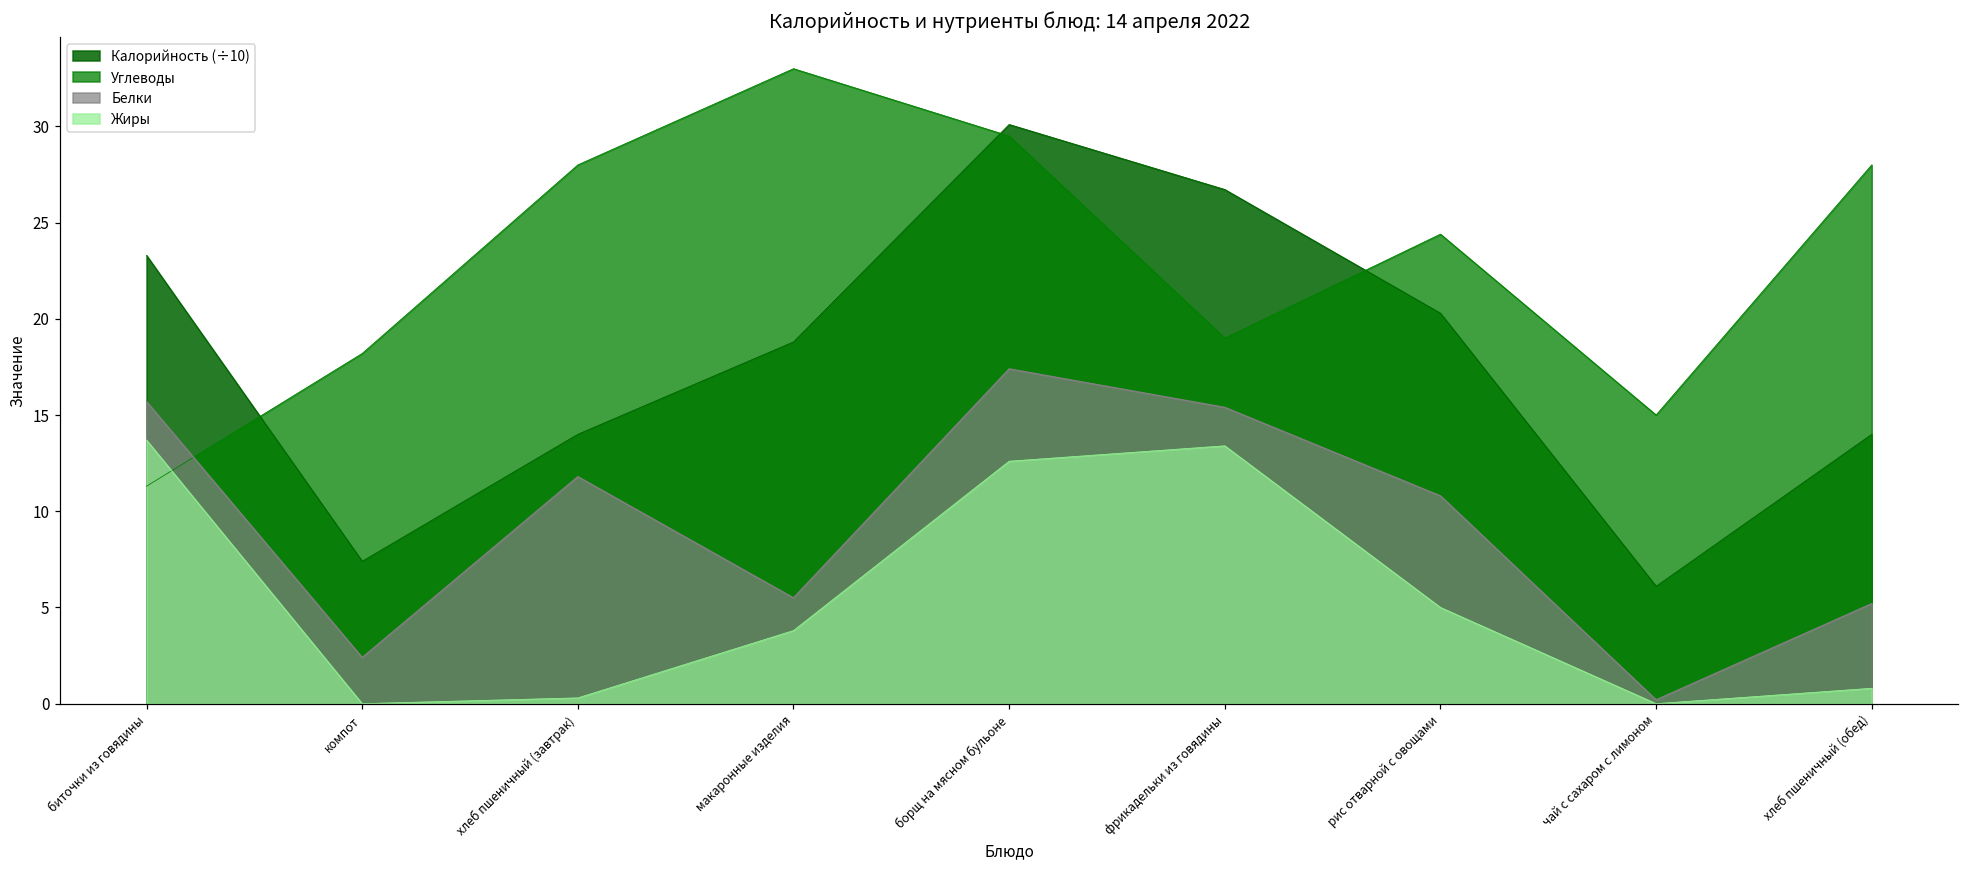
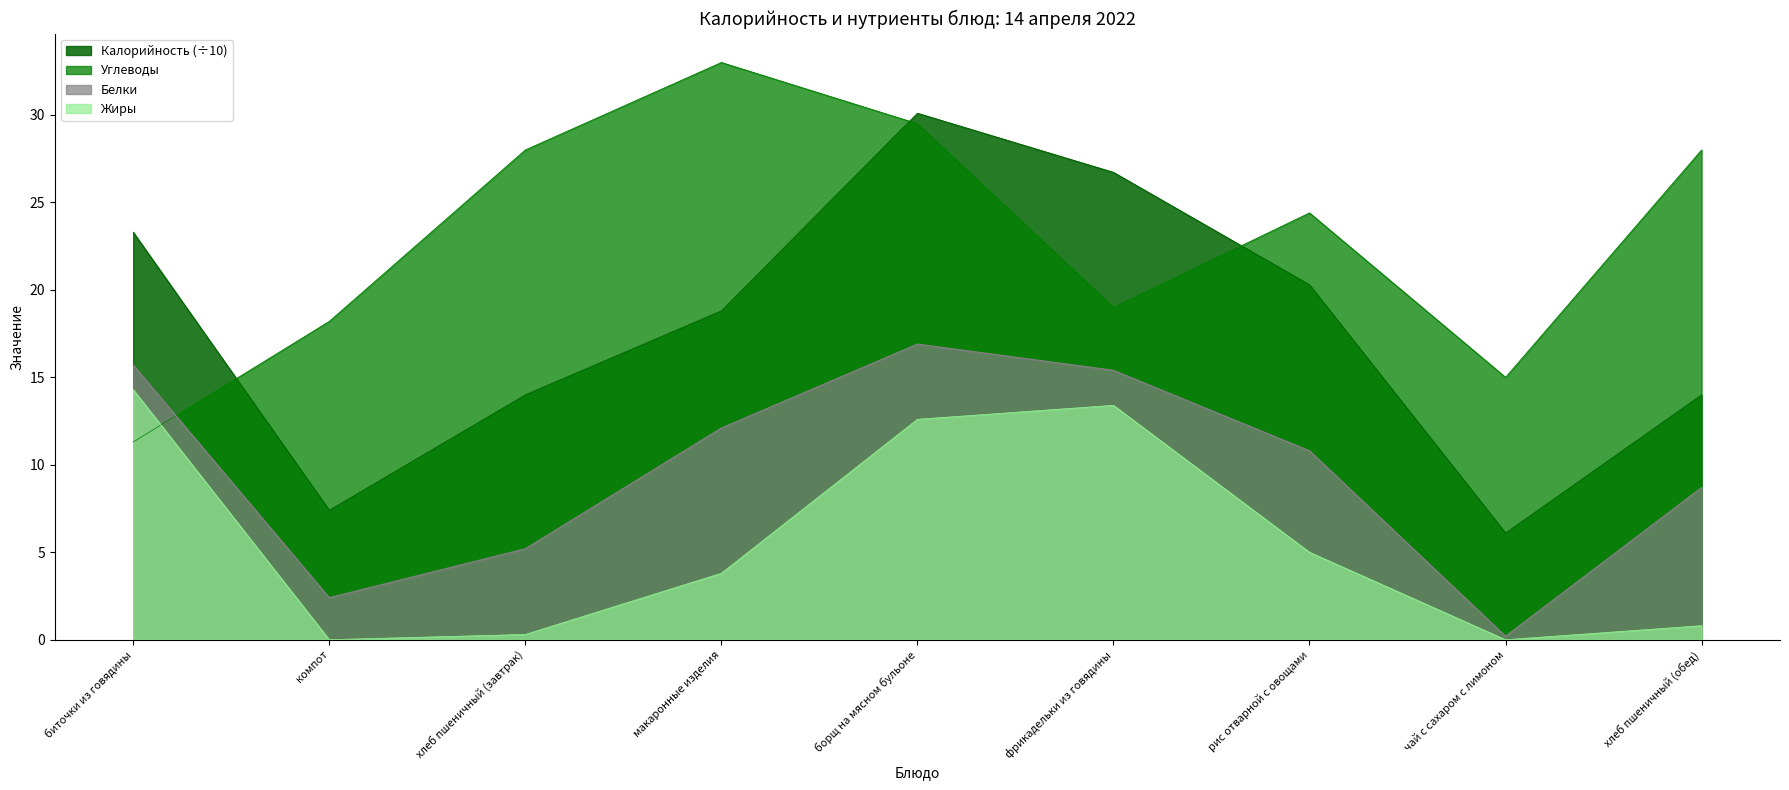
  {
    "Белки": {
      "биточки из говядины": 15.7,
      "компот": 2.4,
-     "хлеб пшеничный (завтрак)": 11.8,
-     "макаронные изделия": 5.5,
-     "борщ на мясном бульоне": 17.4,
+     "хлеб пшеничный (завтрак)": 5.2,
+     "макаронные изделия": 12.1,
+     "борщ на мясном бульоне": 16.9,
      "фрикадельки из говядины": 15.4,
      "рис отварной с овощами": 10.8,
      "чай с сахаром с лимоном": 0.2,
-     "хлеб пшеничный (обед)": 5.2
+     "хлеб пшеничный (обед)": 8.7
    },
    "Жиры": {
-     "биточки из говядины": 13.7,
+     "биточки из говядины": 14.3,
      "компот": 0.0,
      "хлеб пшеничный (завтрак)": 0.3,
      "макаронные изделия": 3.8,
      "борщ на мясном бульоне": 12.6,
      "фрикадельки из говядины": 13.4,
      "рис отварной с овощами": 5.0,
      "чай с сахаром с лимоном": 0.0,
      "хлеб пшеничный (обед)": 0.8
    }
  }
